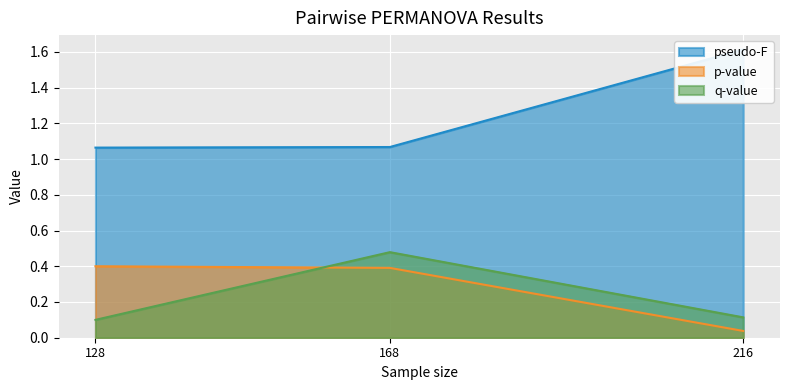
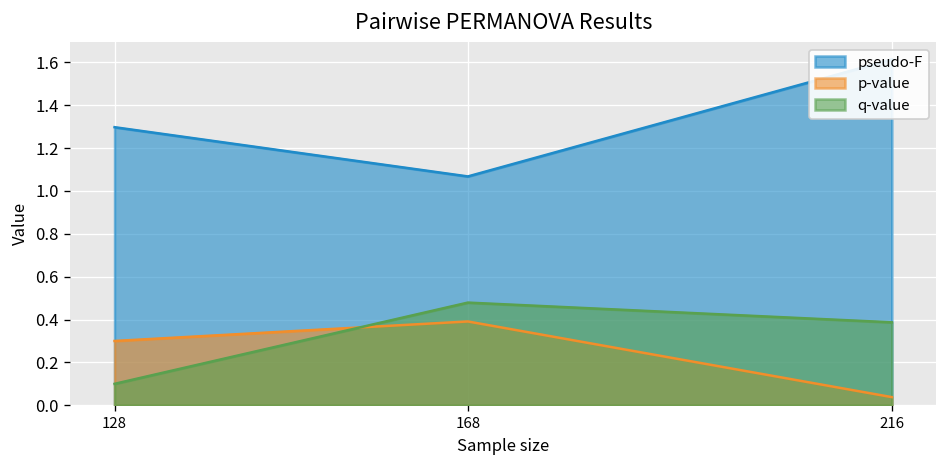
  {
    "pseudo-F": {
-     "128": 1.06,
+     "128": 1.30,
      "168": 1.07
    },
    "p-value": {
-     "128": 0.4,
+     "128": 0.3,
      "168": 0.4,
      "216": 0.04
    },
    "q-value": {
      "128": 0.10,
      "168": 0.48,
-     "216": 0.11
+     "216": 0.39
    }
  }
